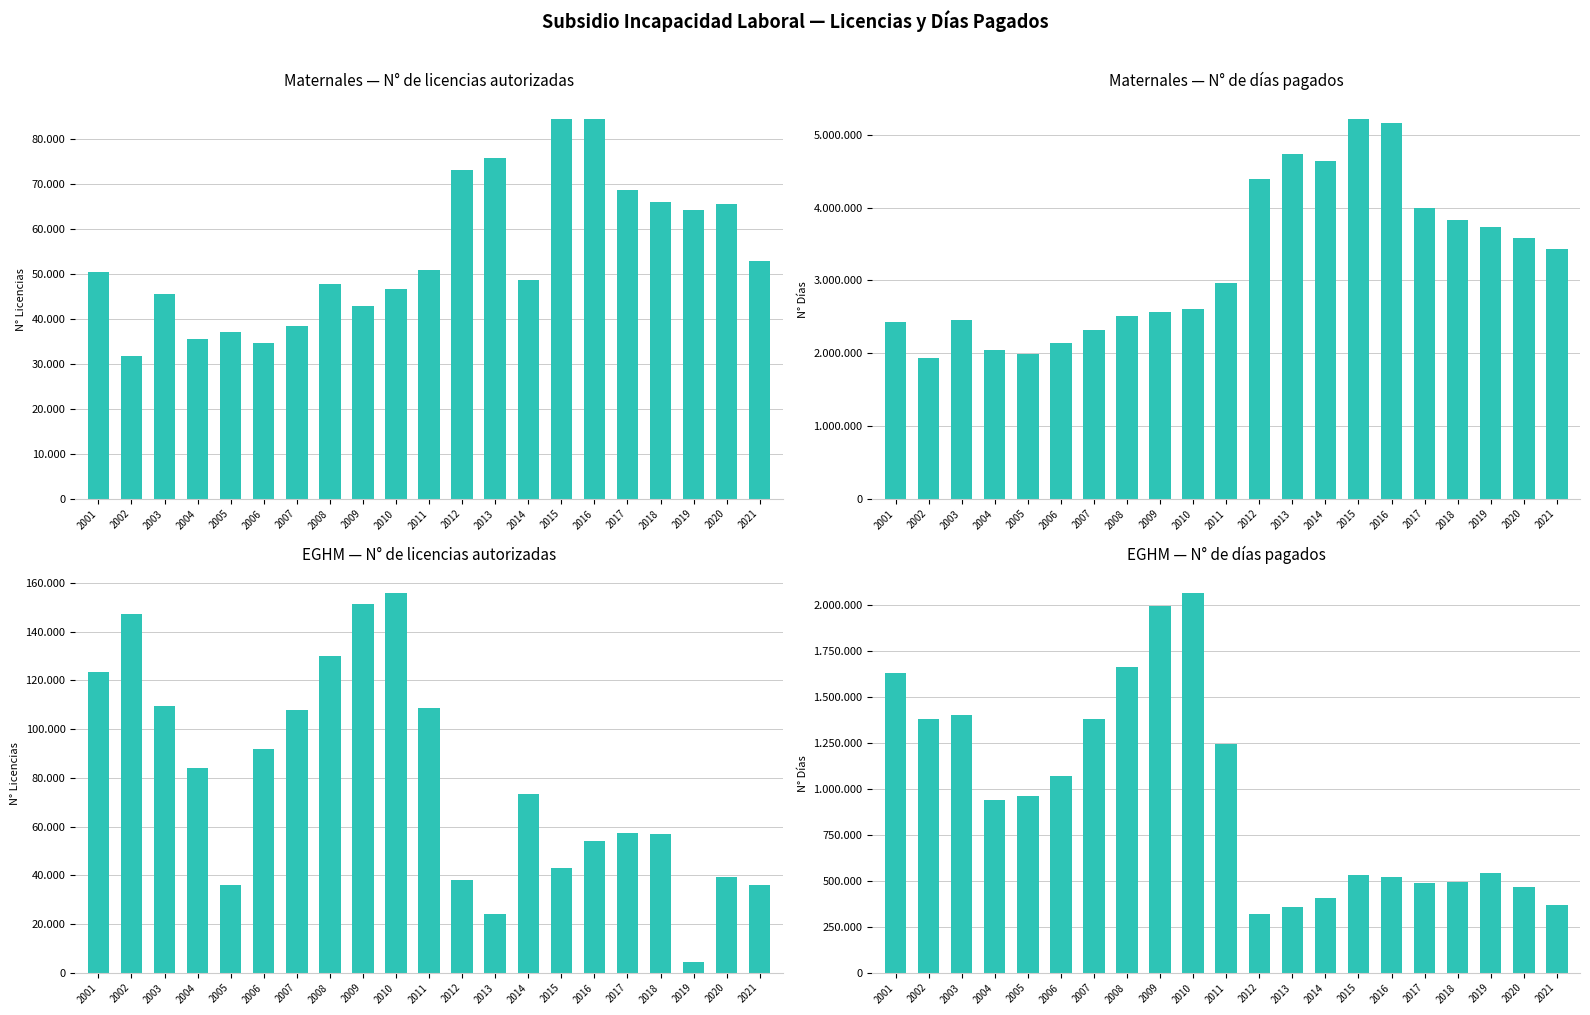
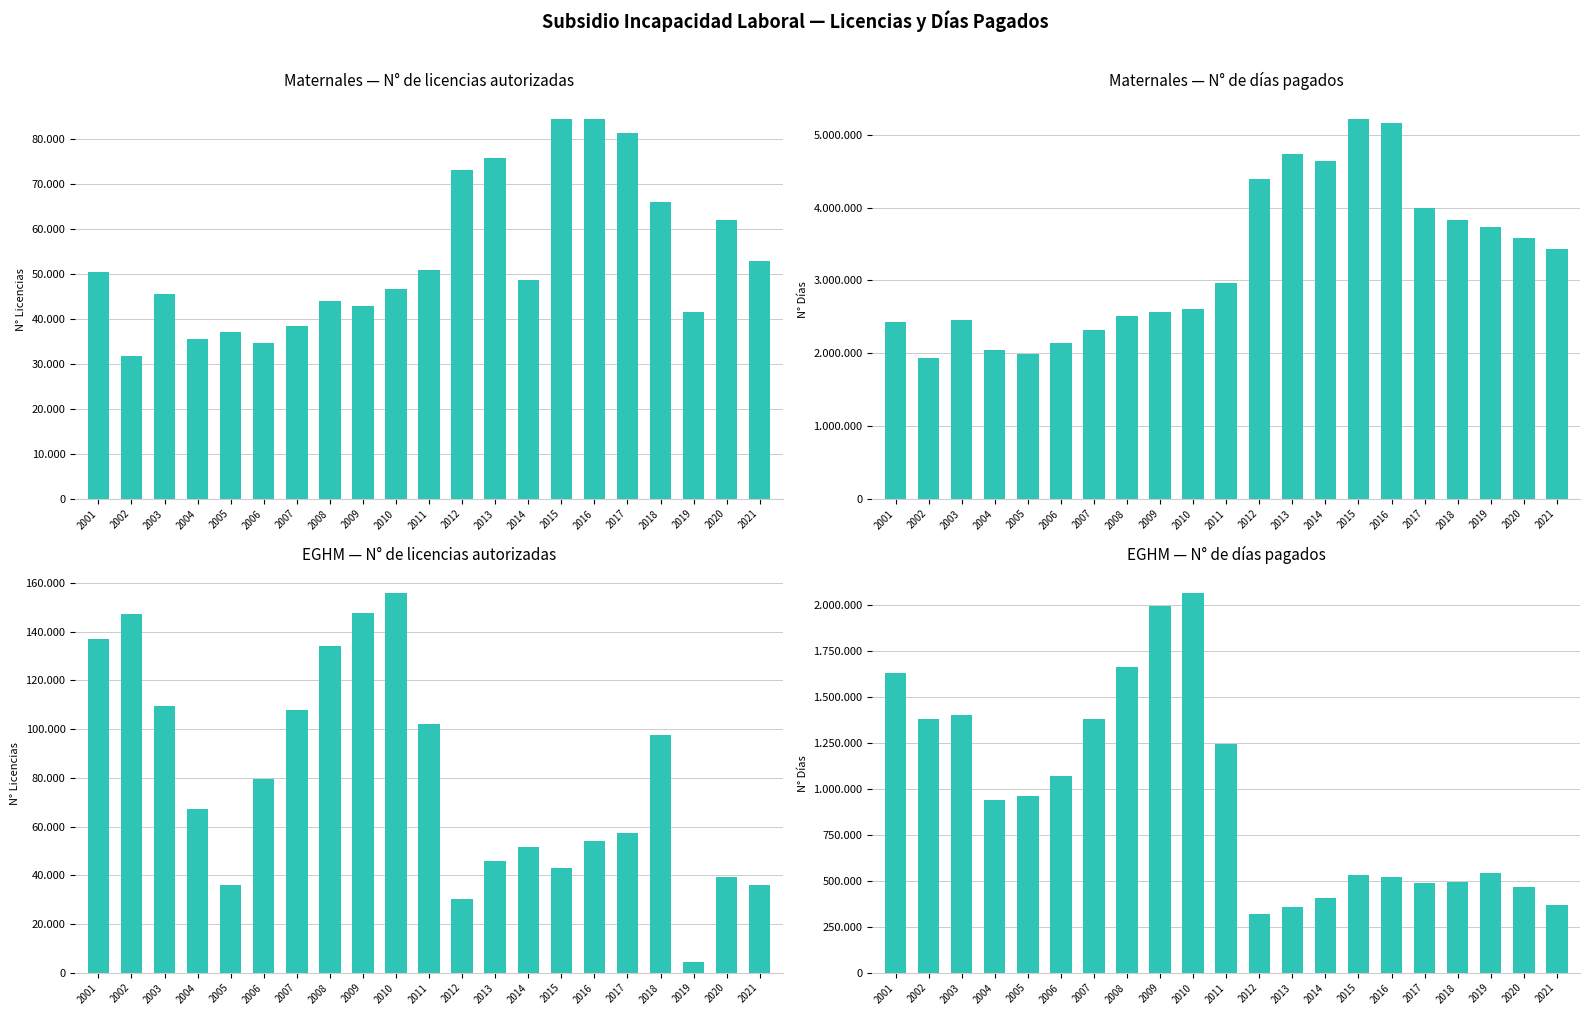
  {
    "Maternales — N° de licencias autorizadas": {
      "2001": 51,
      "2002": 32,
      "2003": 46,
      "2004": 35,
      "2005": 37,
      "2006": 35,
      "2007": 38,
-     "2008": 48,
+     "2008": 44,
      "2009": 43,
      "2010": 47,
      "2011": 51,
      "2012": 73,
      "2013": 76,
      "2014": 49,
      "2015": 84,
      "2016": 84,
-     "2017": 69,
+     "2017": 81,
      "2018": 66,
-     "2019": 64,
-     "2020": 66,
+     "2019": 42,
+     "2020": 62,
      "2021": 53
    },
    "EGHM — N° de licencias autorizadas": {
-     "2001": 124,
+     "2001": 137,
      "2002": 147,
      "2003": 110,
-     "2004": 84,
+     "2004": 67,
      "2005": 36,
-     "2006": 92,
+     "2006": 80,
      "2007": 108,
-     "2008": 130,
-     "2009": 151,
+     "2008": 134,
+     "2009": 148,
      "2010": 156,
-     "2011": 109,
-     "2012": 38,
-     "2013": 24,
-     "2014": 73,
+     "2011": 102,
+     "2012": 30,
+     "2013": 46,
+     "2014": 52,
      "2015": 43,
      "2016": 54,
      "2017": 57,
-     "2018": 57,
+     "2018": 98,
      "2019": 4,
      "2020": 39,
      "2021": 36
    }
  }
